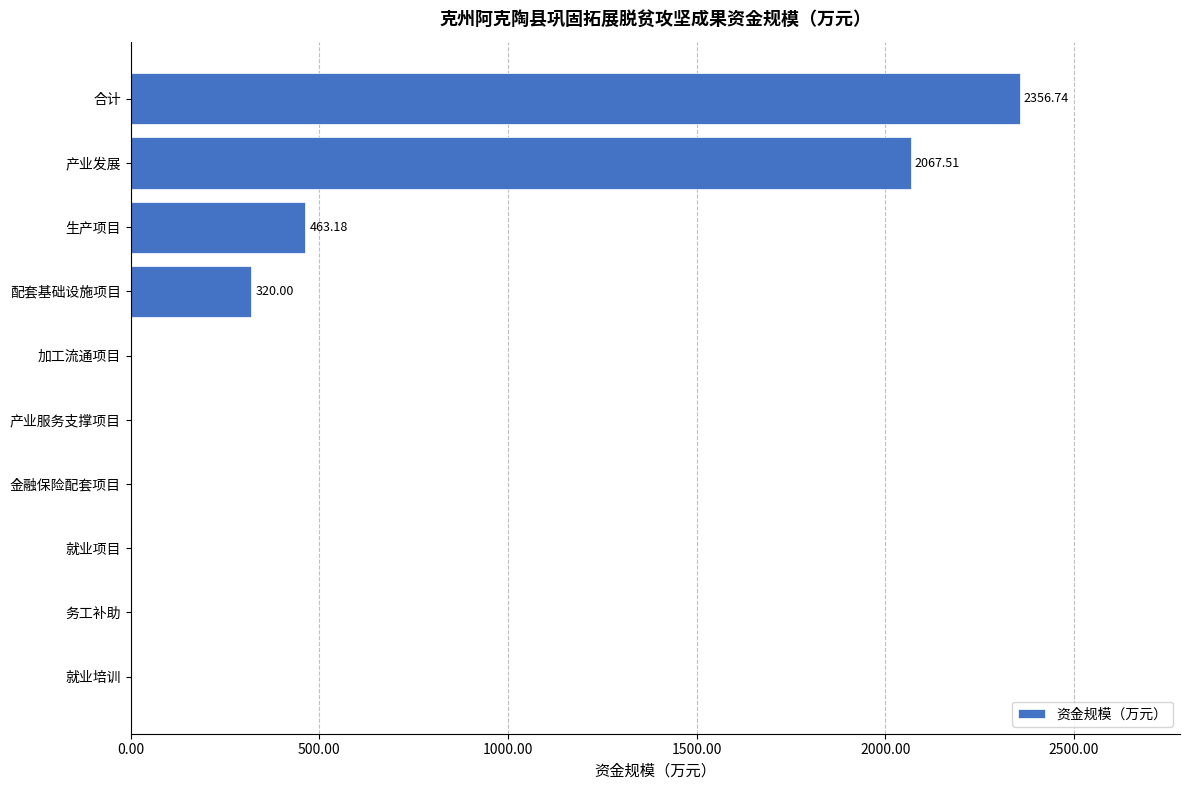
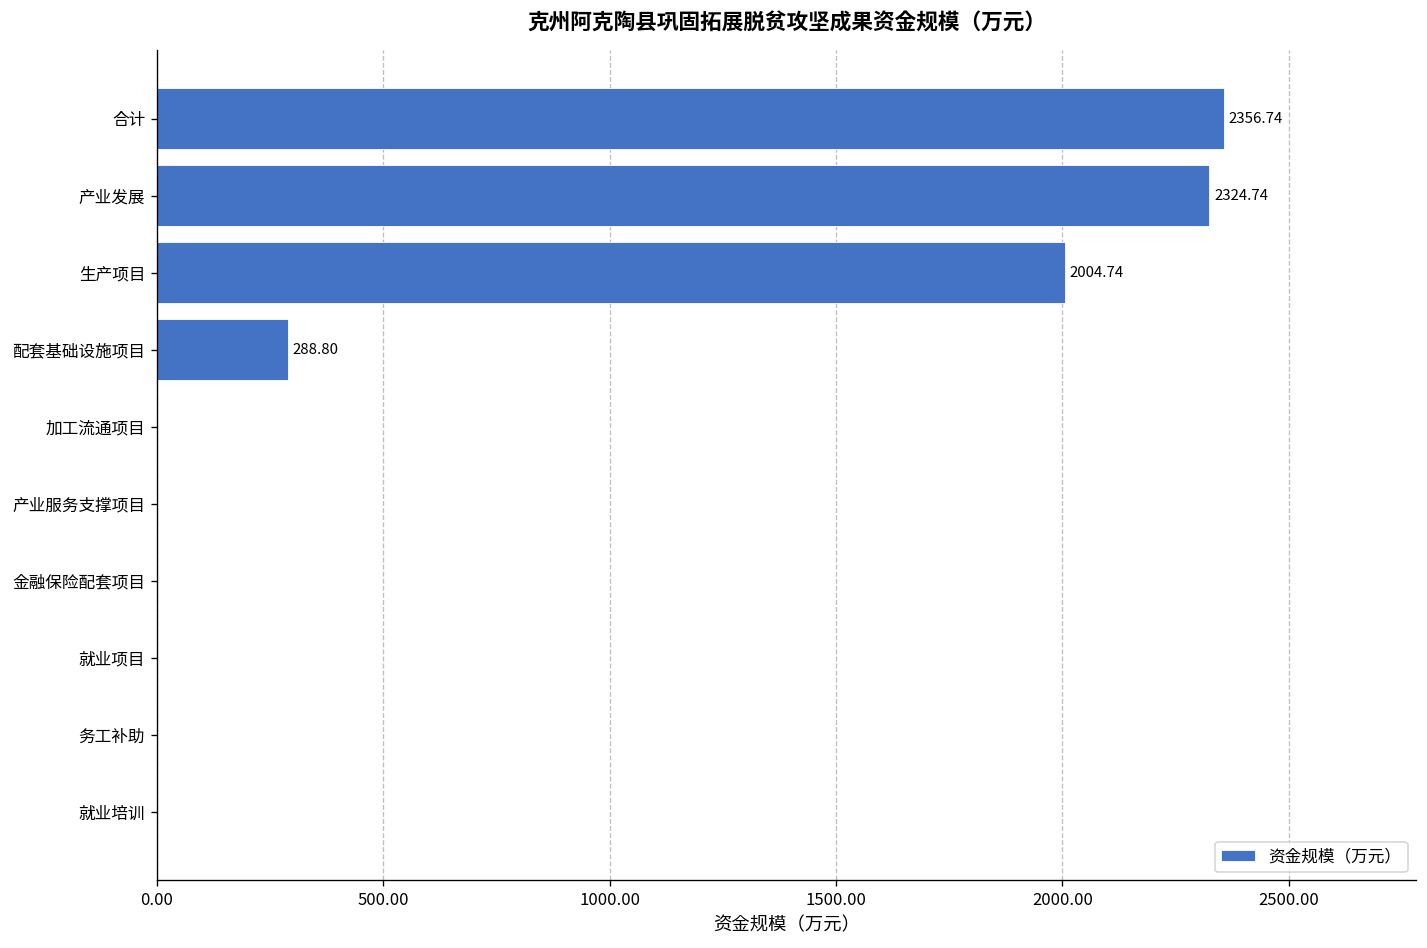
  {
    "合计": 2356.74,
-   "产业发展": 2067.51,
-   "生产项目": 463.18,
-   "配套基础设施项目": 320.00
+   "产业发展": 2324.74,
+   "生产项目": 2004.74,
+   "配套基础设施项目": 288.80
  }
